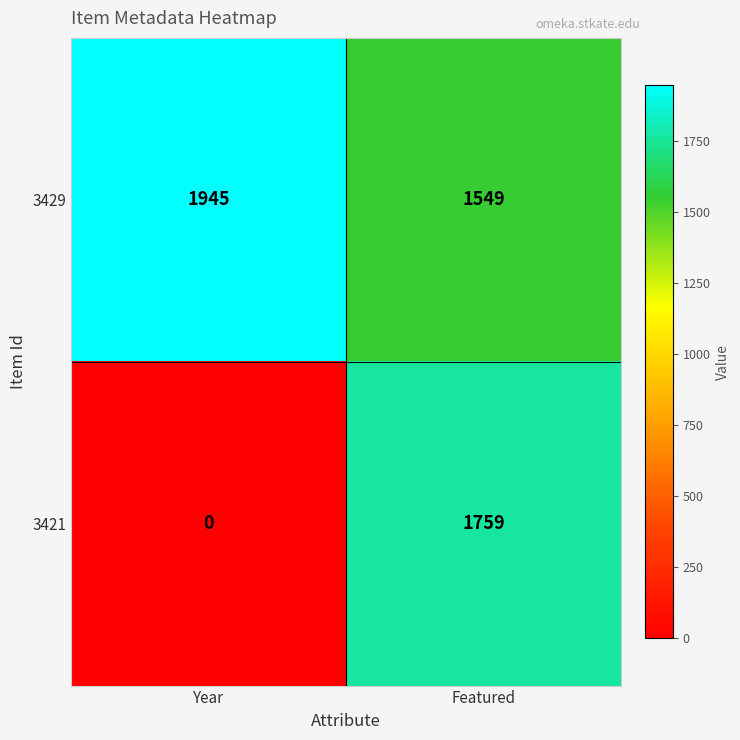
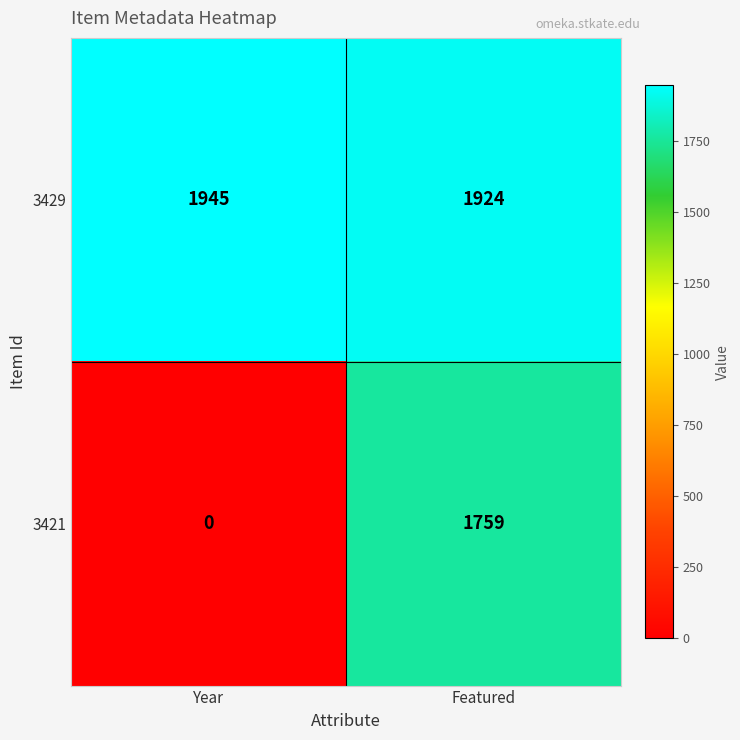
  {
    "3429": {
      "Year": 1945,
-     "Featured": 1549
+     "Featured": 1924
    },
    "3421": {
      "Year": 0,
      "Featured": 1759
    }
  }
